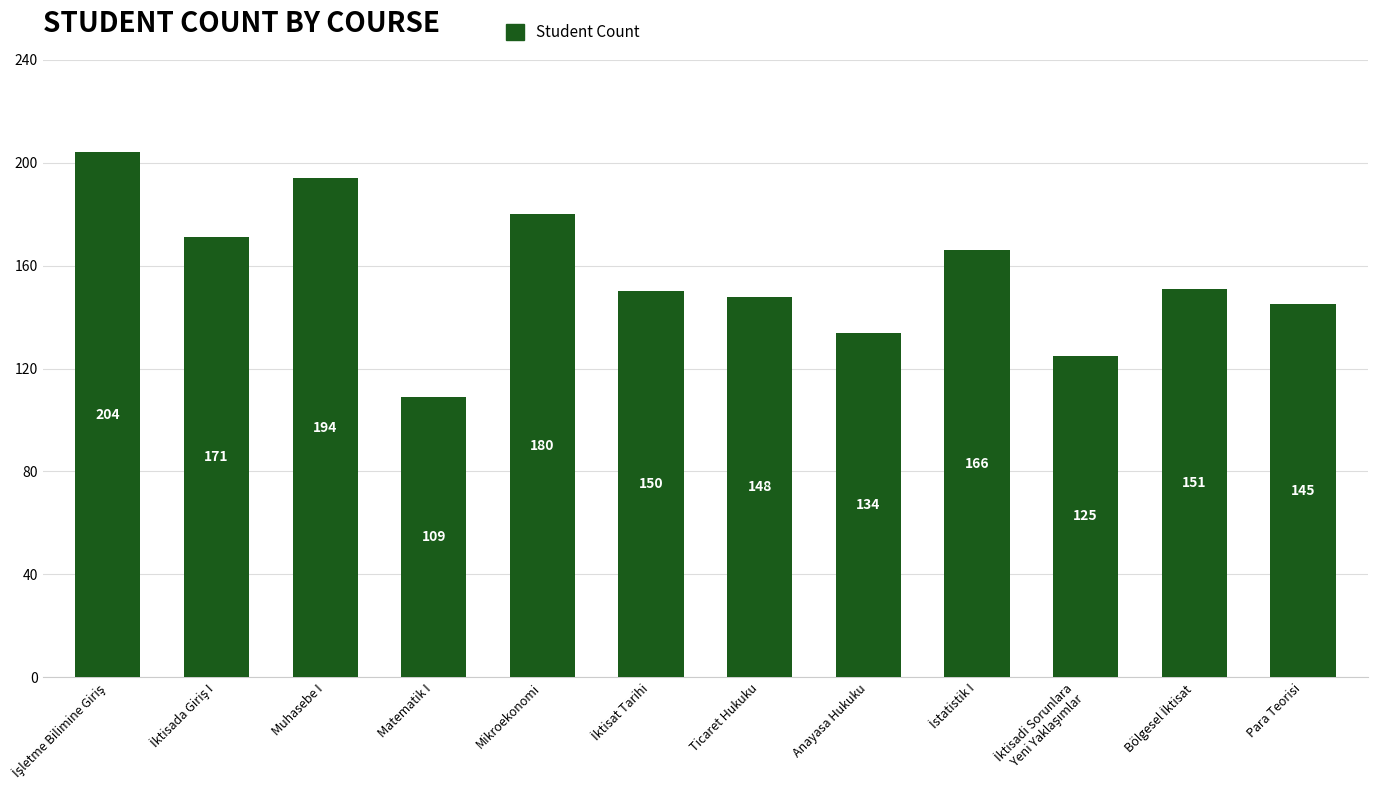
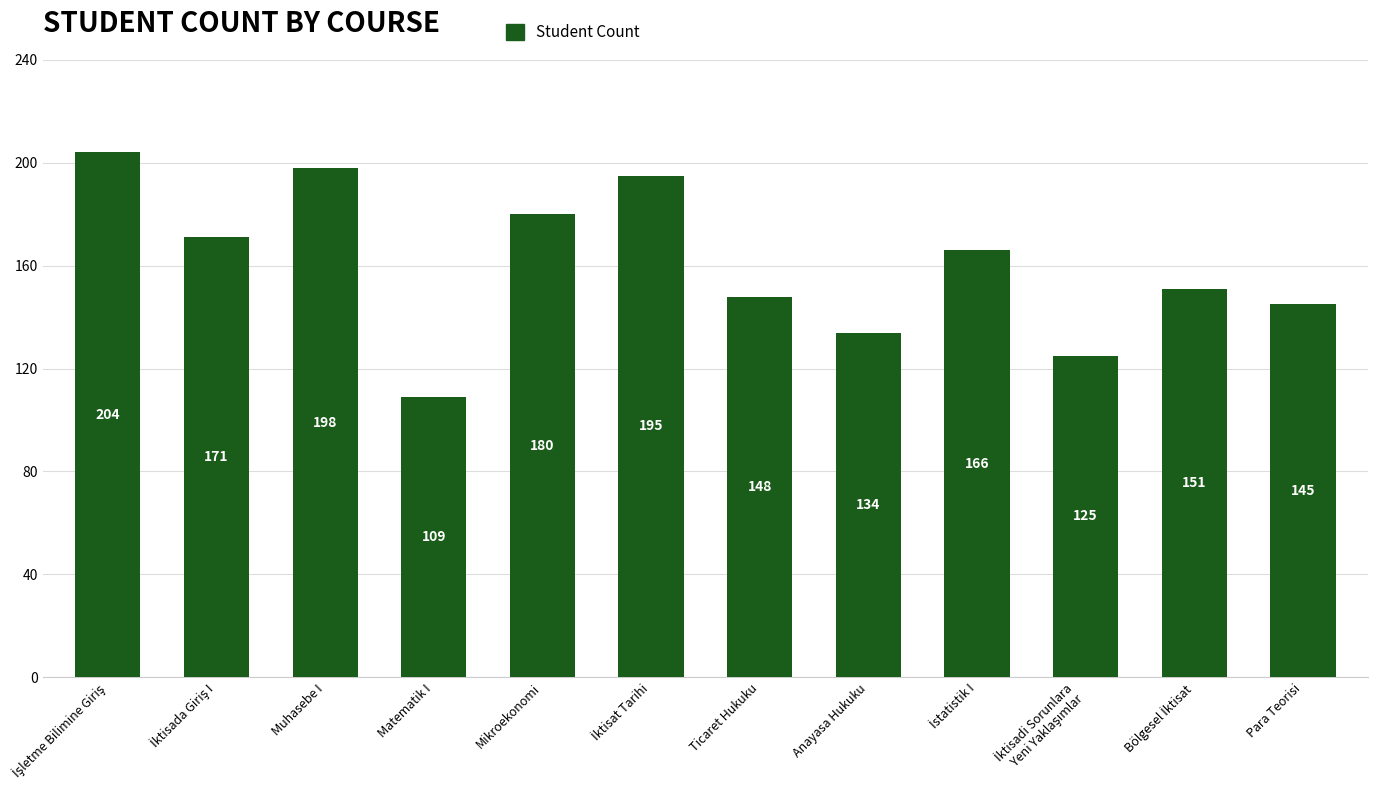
  {
    "İşletme Bilimine Giriş": 204,
    "İktisada Giriş I": 171,
-   "Muhasebe I": 194,
+   "Muhasebe I": 198,
    "Matematik I": 109,
    "Mikroekonomi": 180,
-   "İktisat Tarihi": 150,
+   "İktisat Tarihi": 195,
    "Ticaret Hukuku": 148,
    "Anayasa Hukuku": 134,
    "İstatistik I": 166,
    "İktisadi Sorunlara Yeni Yaklaşımlar": 125,
    "Bölgesel İktisat": 151,
    "Para Teorisi": 145
  }
